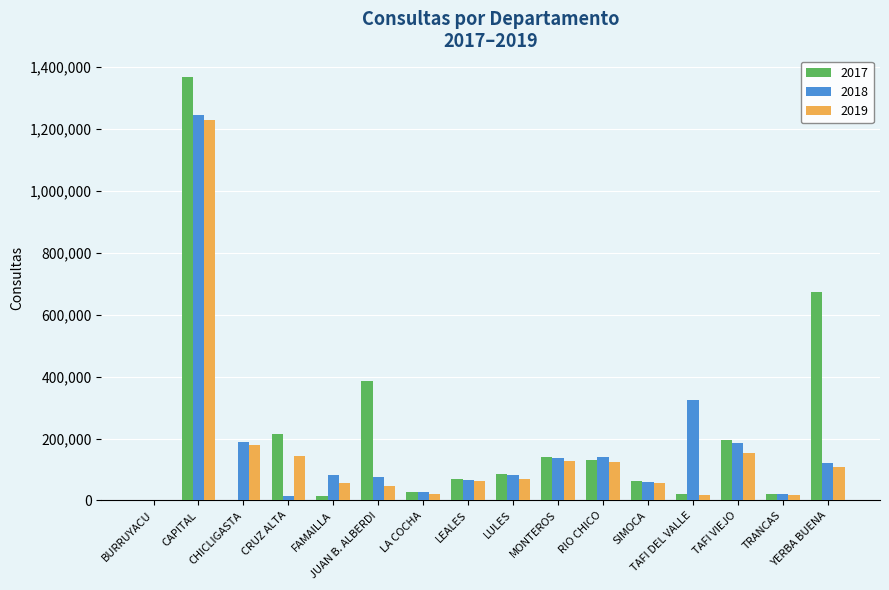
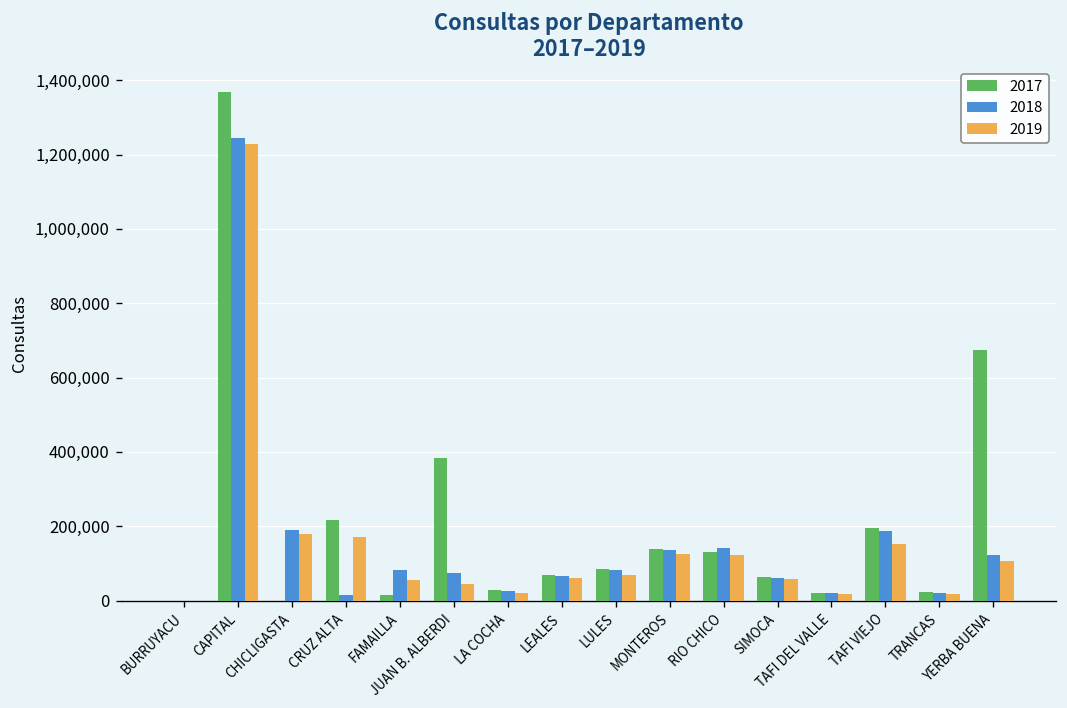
  {
    "2017": {
      "BURRUYACU": "0",
      "CAPITAL": "1,370,000",
      "CHICLIGASTA": "0",
      "CRUZ ALTA": "220,000",
      "FAMAILLA": "10,000",
      "JUAN B. ALBERDI": "380,000",
      "LA COCHA": "30,000",
      "LEALES": "70,000",
      "LULES": "90,000",
      "MONTEROS": "140,000",
      "RIO CHICO": "130,000",
      "SIMOCA": "60,000",
      "TAFI DEL VALLE": "20,000",
      "TAFI VIEJO": "200,000",
      "TRANCAS": "20,000",
      "YERBA BUENA": "670,000"
    },
    "2018": {
      "BURRUYACU": "0",
      "CAPITAL": "1,240,000",
      "CHICLIGASTA": "190,000",
      "CRUZ ALTA": "10,000",
      "FAMAILLA": "80,000",
      "JUAN B. ALBERDI": "70,000",
      "LA COCHA": "30,000",
      "LEALES": "70,000",
      "LULES": "80,000",
      "MONTEROS": "140,000",
      "RIO CHICO": "140,000",
      "SIMOCA": "60,000",
-     "TAFI DEL VALLE": "320,000",
+     "TAFI DEL VALLE": "20,000",
      "TAFI VIEJO": "190,000",
      "TRANCAS": "20,000",
      "YERBA BUENA": "120,000"
    },
    "2019": {
      "BURRUYACU": "0",
      "CAPITAL": "1,230,000",
      "CHICLIGASTA": "180,000",
-     "CRUZ ALTA": "140,000",
+     "CRUZ ALTA": "170,000",
      "FAMAILLA": "60,000",
      "JUAN B. ALBERDI": "50,000",
      "LA COCHA": "20,000",
      "LEALES": "60,000",
      "LULES": "70,000",
      "MONTEROS": "130,000",
      "RIO CHICO": "120,000",
      "SIMOCA": "60,000",
      "TAFI DEL VALLE": "20,000",
      "TAFI VIEJO": "150,000",
      "TRANCAS": "20,000",
      "YERBA BUENA": "110,000"
    }
  }
